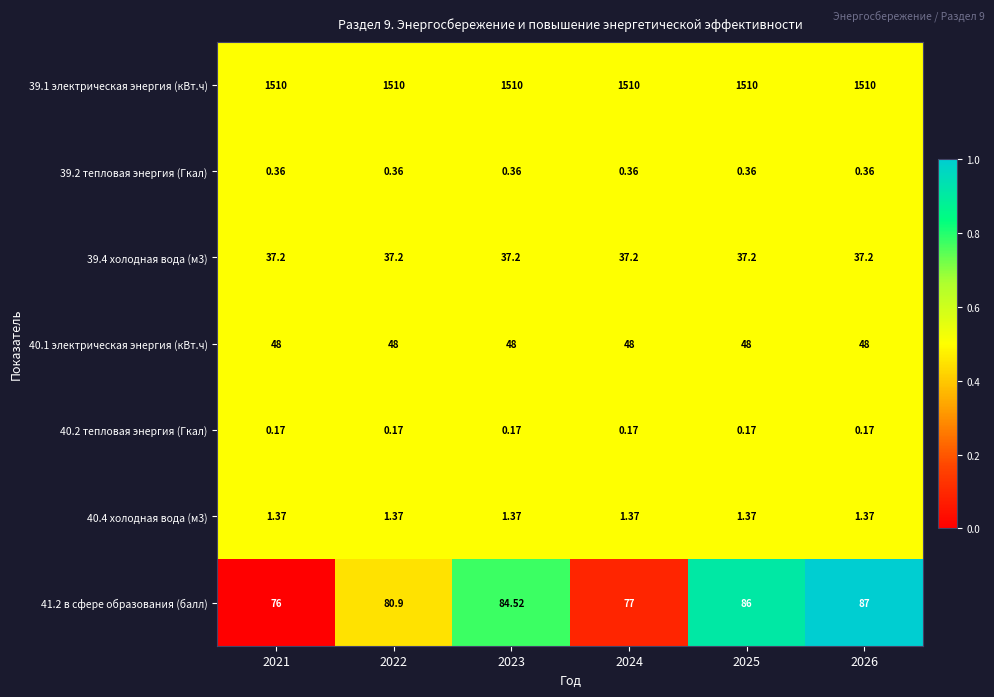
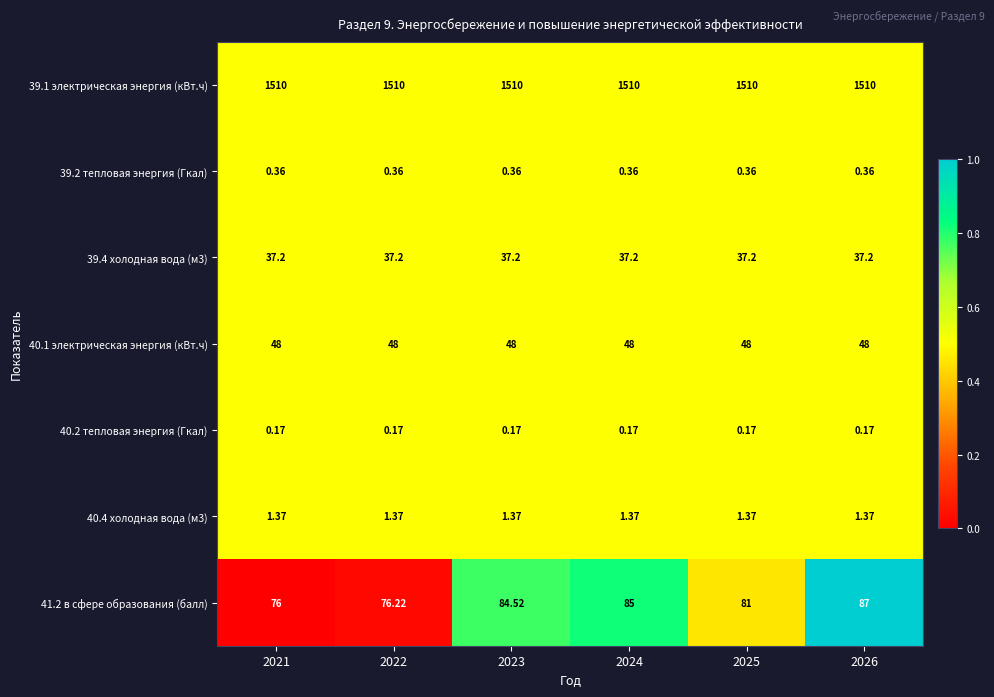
  {
    "39.1 электрическая энергия (кВт.ч)": {
      "2021": 1510,
      "2022": 1510,
      "2023": 1510,
      "2024": 1510,
      "2025": 1510,
      "2026": 1510
    },
    "39.2 тепловая энергия (Гкал)": {
      "2021": 0.36,
      "2022": 0.36,
      "2023": 0.36,
      "2024": 0.36,
      "2025": 0.36,
      "2026": 0.36
    },
    "39.4 холодная вода (м3)": {
      "2021": 37.2,
      "2022": 37.2,
      "2023": 37.2,
      "2024": 37.2,
      "2025": 37.2,
      "2026": 37.2
    },
    "40.1 электрическая энергия (кВт.ч)": {
      "2021": 48,
      "2022": 48,
      "2023": 48,
      "2024": 48,
      "2025": 48,
      "2026": 48
    },
    "40.2 тепловая энергия (Гкал)": {
      "2021": 0.17,
      "2022": 0.17,
      "2023": 0.17,
      "2024": 0.17,
      "2025": 0.17,
      "2026": 0.17
    },
    "40.4 холодная вода (м3)": {
      "2021": 1.37,
      "2022": 1.37,
      "2023": 1.37,
      "2024": 1.37,
      "2025": 1.37,
      "2026": 1.37
    },
    "41.2 в сфере образования (балл)": {
      "2021": 76,
-     "2022": 80.9,
+     "2022": 76.22,
      "2023": 84.52,
-     "2024": 77,
-     "2025": 86,
+     "2024": 85,
+     "2025": 81,
      "2026": 87
    }
  }
